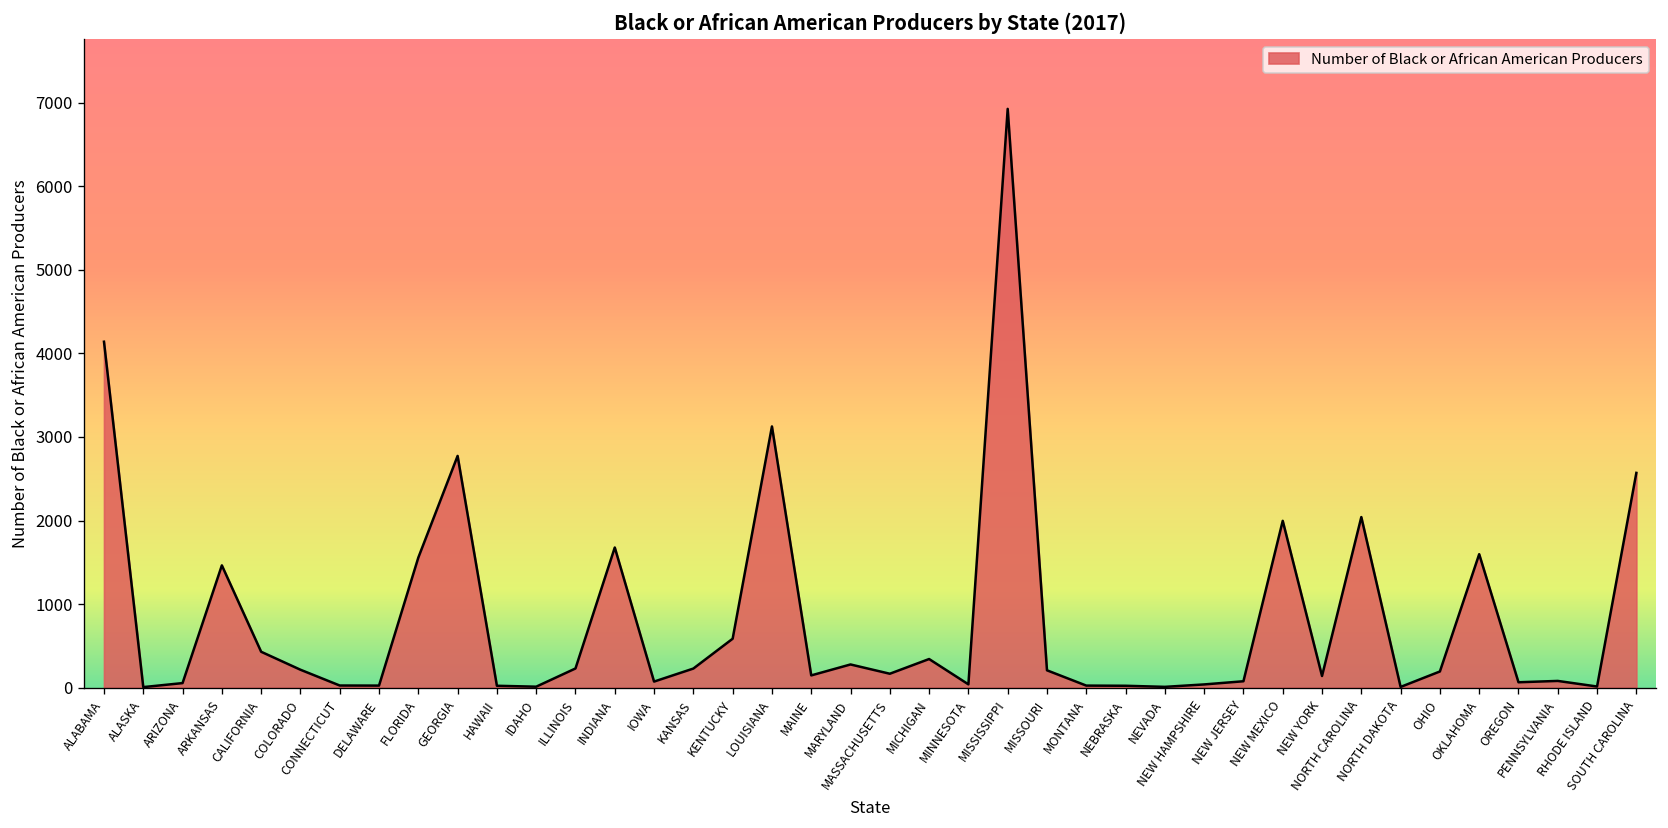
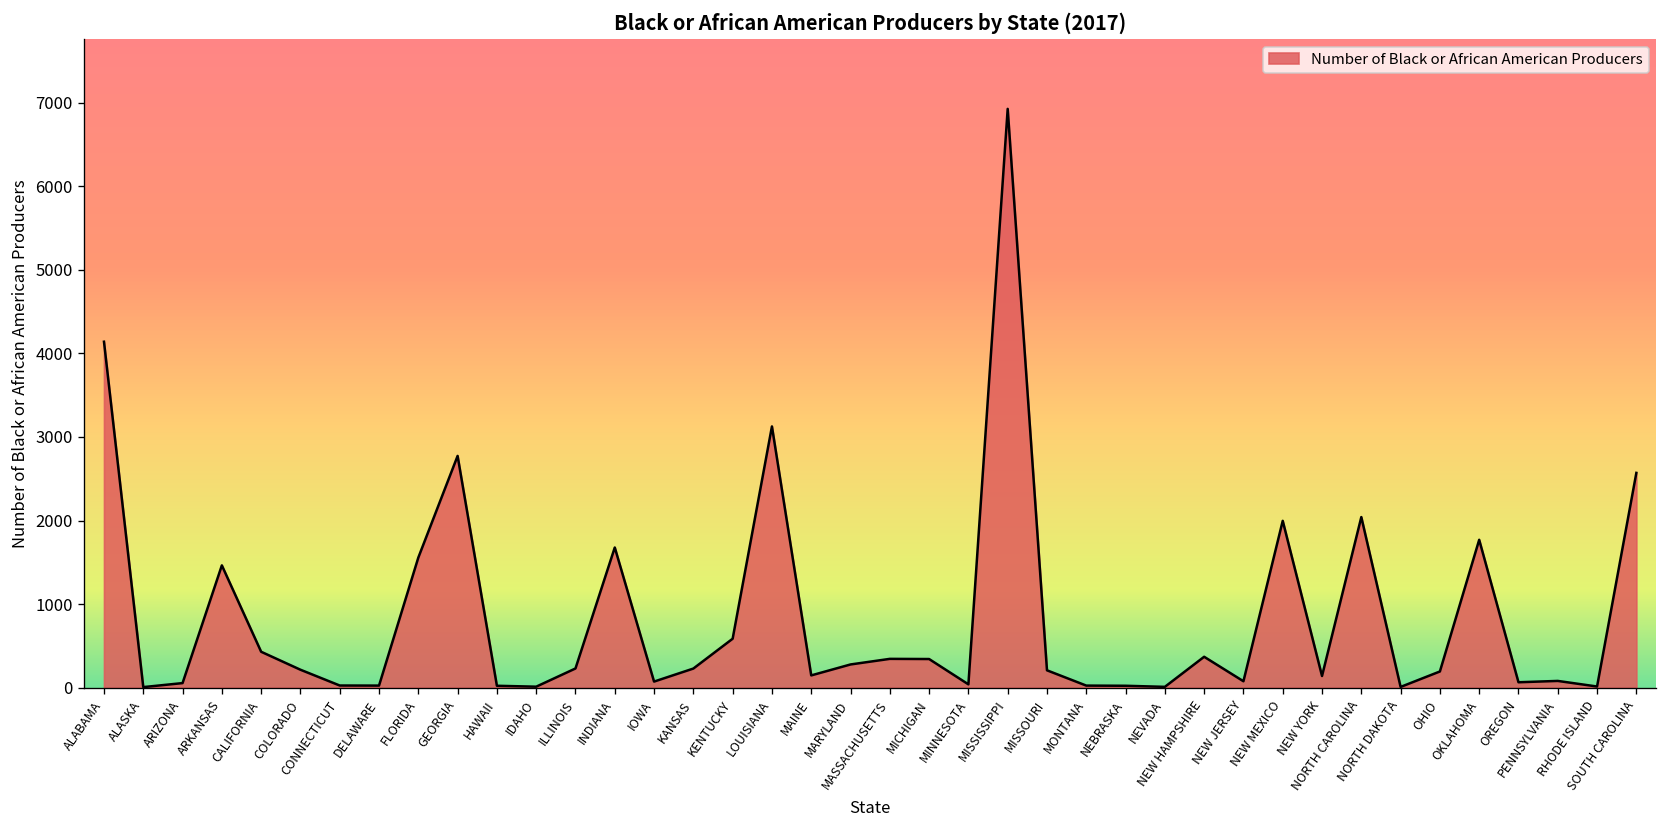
  {
    "ALABAMA": 4100,
    "ALASKA": 0,
    "ARIZONA": 100,
    "ARKANSAS": 1500,
    "CALIFORNIA": 400,
    "COLORADO": 200,
    "CONNECTICUT": 0,
    "DELAWARE": 0,
    "FLORIDA": 1600,
    "GEORGIA": 2800,
    "HAWAII": 0,
    "IDAHO": 0,
    "ILLINOIS": 200,
    "INDIANA": 1700,
    "IOWA": 100,
    "KANSAS": 200,
    "KENTUCKY": 600,
    "LOUISIANA": 3100,
    "MAINE": 100,
    "MARYLAND": 300,
-   "MASSACHUSETTS": 200,
+   "MASSACHUSETTS": 300,
    "MICHIGAN": 300,
    "MINNESOTA": 0,
    "MISSISSIPPI": 6900,
    "MISSOURI": 200,
    "MONTANA": 0,
    "NEBRASKA": 0,
    "NEVADA": 0,
-   "NEW HAMPSHIRE": 0,
+   "NEW HAMPSHIRE": 400,
    "NEW JERSEY": 100,
    "NEW MEXICO": 2000,
    "NEW YORK": 100,
    "NORTH CAROLINA": 2000,
    "NORTH DAKOTA": 0,
    "OHIO": 200,
-   "OKLAHOMA": 1600,
+   "OKLAHOMA": 1800,
    "OREGON": 100,
    "PENNSYLVANIA": 100,
    "RHODE ISLAND": 0,
    "SOUTH CAROLINA": 2600
  }
